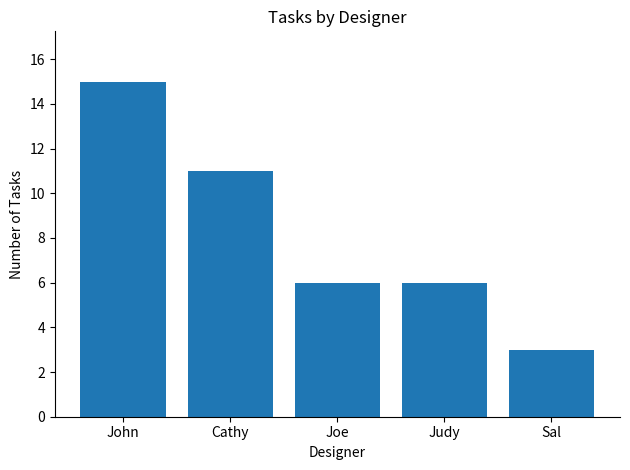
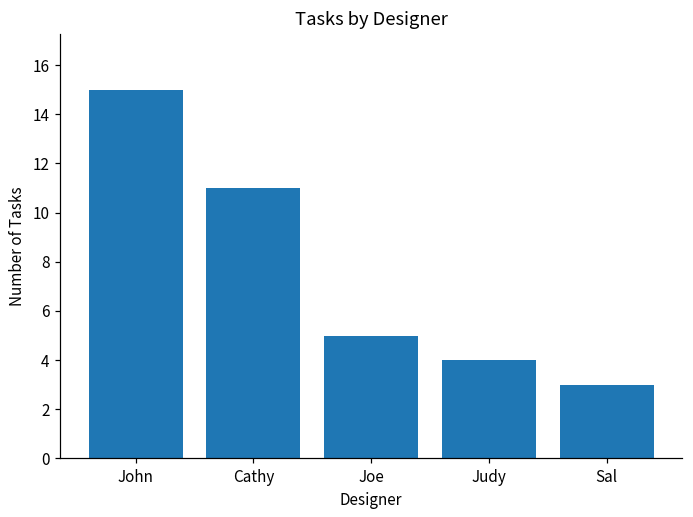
  {
    "John": 15,
    "Cathy": 11,
-   "Joe": 6,
-   "Judy": 6,
+   "Joe": 5,
+   "Judy": 4,
    "Sal": 3
  }
